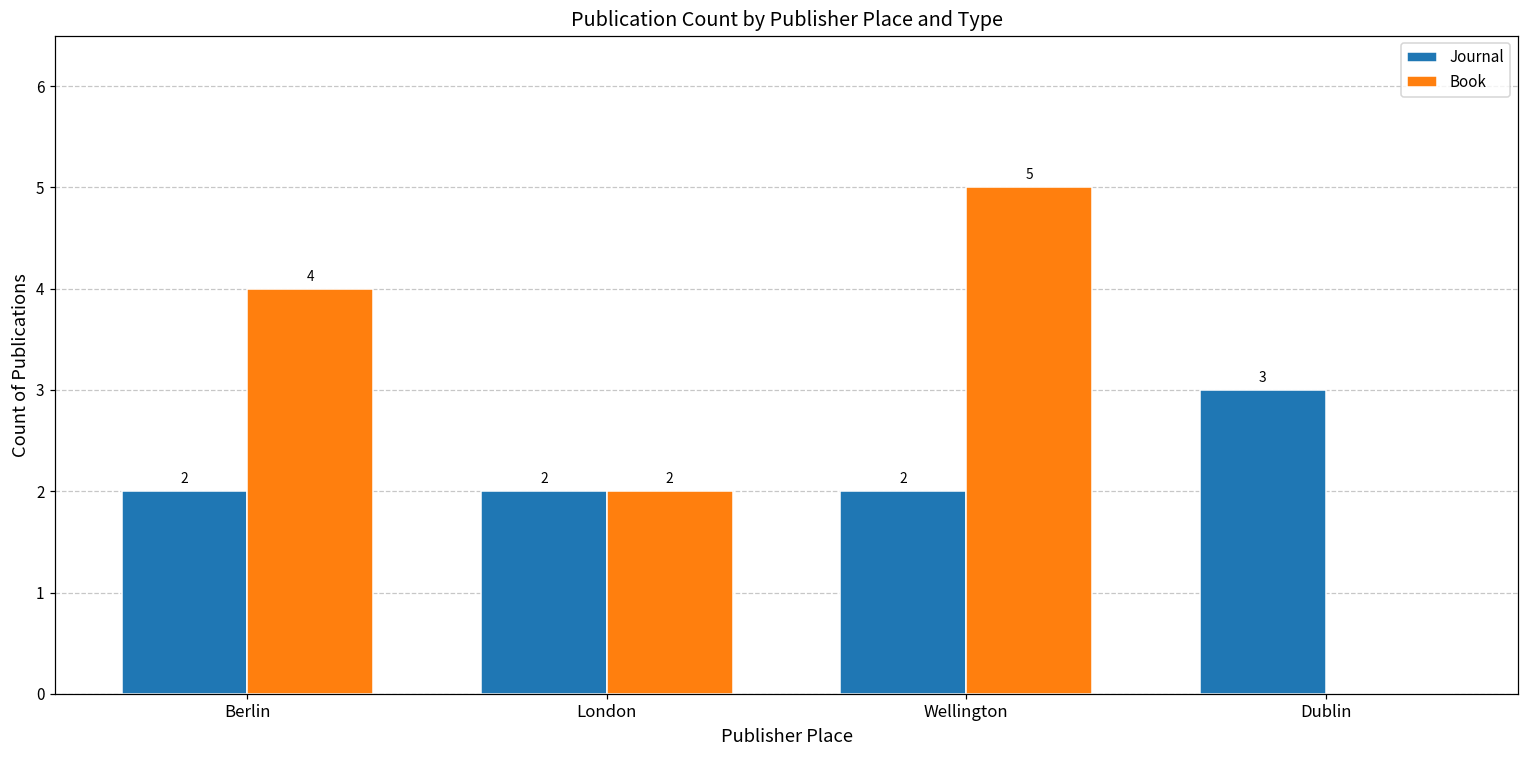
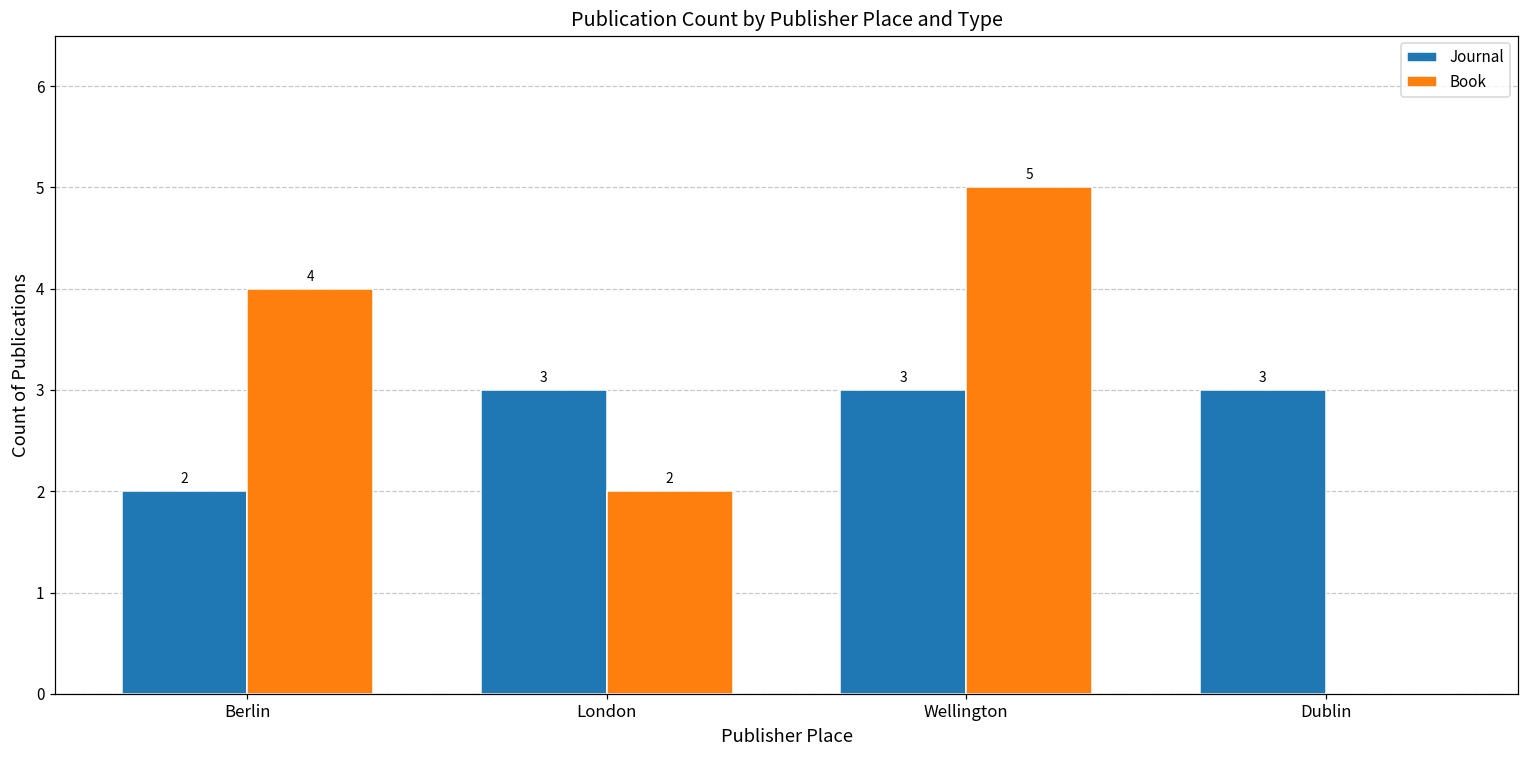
  {
    "Journal": {
      "Berlin": 2,
-     "London": 2,
-     "Wellington": 2,
+     "London": 3,
+     "Wellington": 3,
      "Dublin": 3
    },
    "Book": {
      "Berlin": 4,
      "London": 2,
      "Wellington": 5
    }
  }
